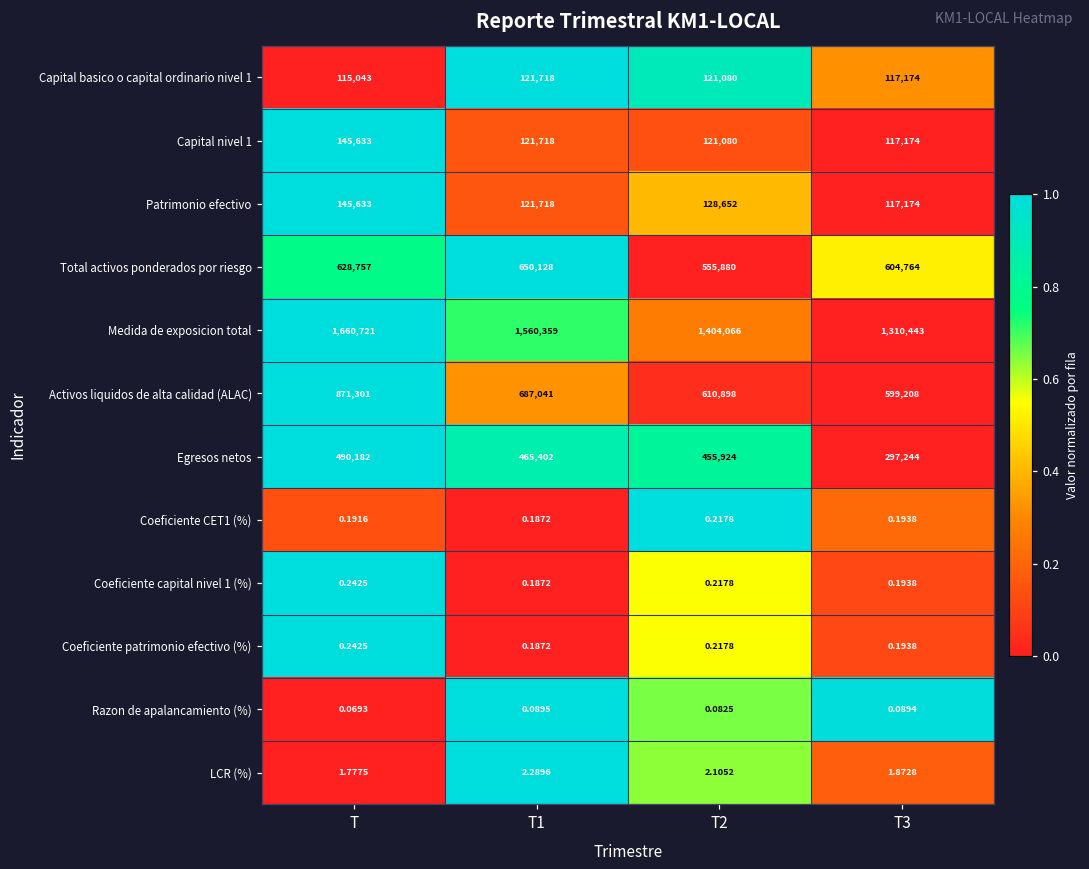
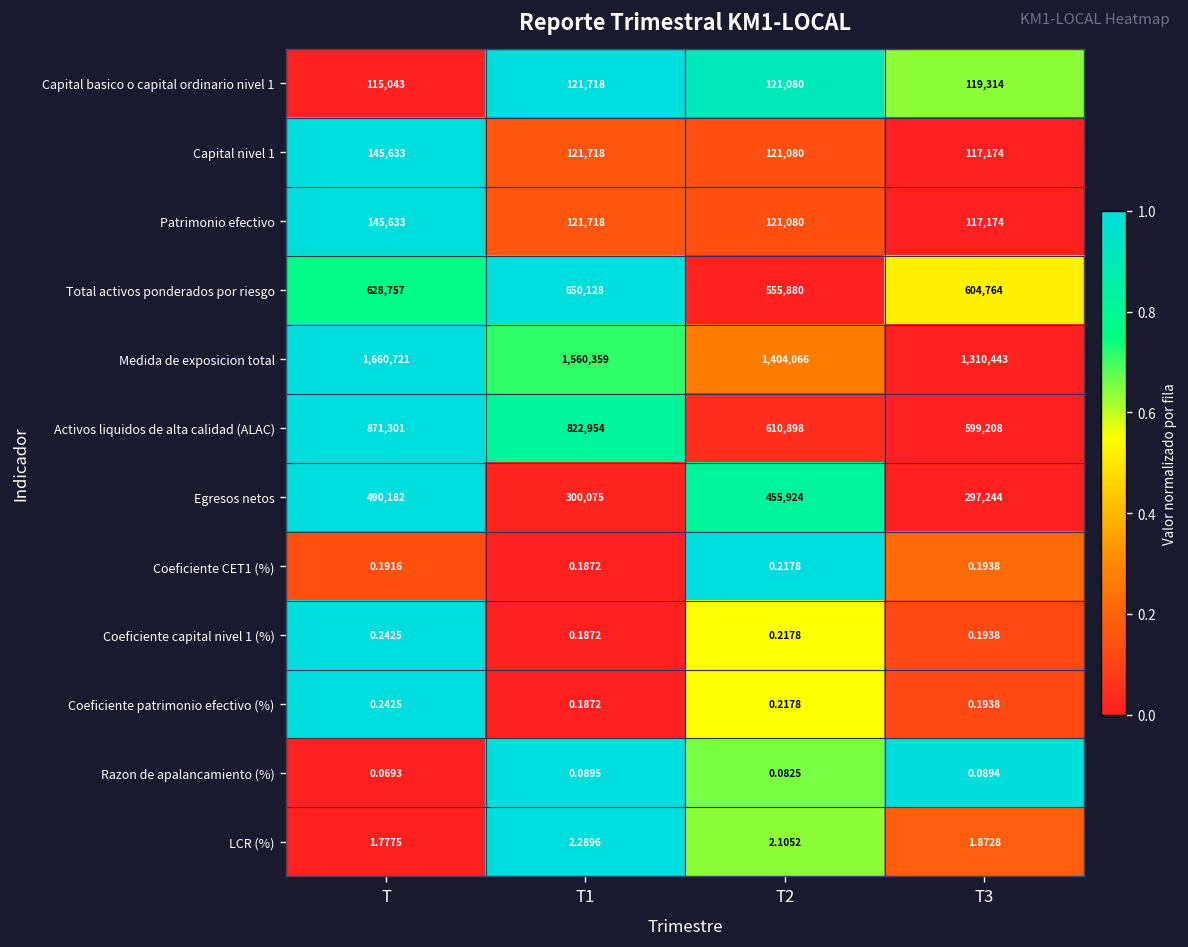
  {
    "Capital basico o capital ordinario nivel 1": {
      "T": "115,043",
      "T1": "121,718",
      "T2": "121,080",
-     "T3": "117,174"
+     "T3": "119,314"
    },
    "Capital nivel 1": {
      "T": "145,633",
      "T1": "121,718",
      "T2": "121,080",
      "T3": "117,174"
    },
    "Patrimonio efectivo": {
      "T": "145,633",
      "T1": "121,718",
-     "T2": "128,652",
+     "T2": "121,080",
      "T3": "117,174"
    },
    "Total activos ponderados por riesgo": {
      "T": "628,757",
      "T1": "650,128",
      "T2": "555,880",
      "T3": "604,764"
    },
    "Medida de exposicion total": {
      "T": "1,660,721",
      "T1": "1,560,359",
      "T2": "1,404,066",
      "T3": "1,310,443"
    },
    "Activos liquidos de alta calidad (ALAC)": {
      "T": "871,301",
-     "T1": "687,041",
+     "T1": "822,954",
      "T2": "610,898",
      "T3": "599,208"
    },
    "Egresos netos": {
      "T": "490,182",
-     "T1": "465,402",
+     "T1": "300,075",
      "T2": "455,924",
      "T3": "297,244"
    },
    "Coeficiente CET1 (%)": {
      "T": "0.1916",
      "T1": "0.1872",
      "T2": "0.2178",
      "T3": "0.1938"
    },
    "Coeficiente capital nivel 1 (%)": {
      "T": "0.2425",
      "T1": "0.1872",
      "T2": "0.2178",
      "T3": "0.1938"
    },
    "Coeficiente patrimonio efectivo (%)": {
      "T": "0.2425",
      "T1": "0.1872",
      "T2": "0.2178",
      "T3": "0.1938"
    },
    "Razon de apalancamiento (%)": {
      "T": "0.0693",
      "T1": "0.0895",
      "T2": "0.0825",
      "T3": "0.0894"
    },
    "LCR (%)": {
      "T": "1.7775",
      "T1": "2.2896",
      "T2": "2.1052",
      "T3": "1.8728"
    }
  }
